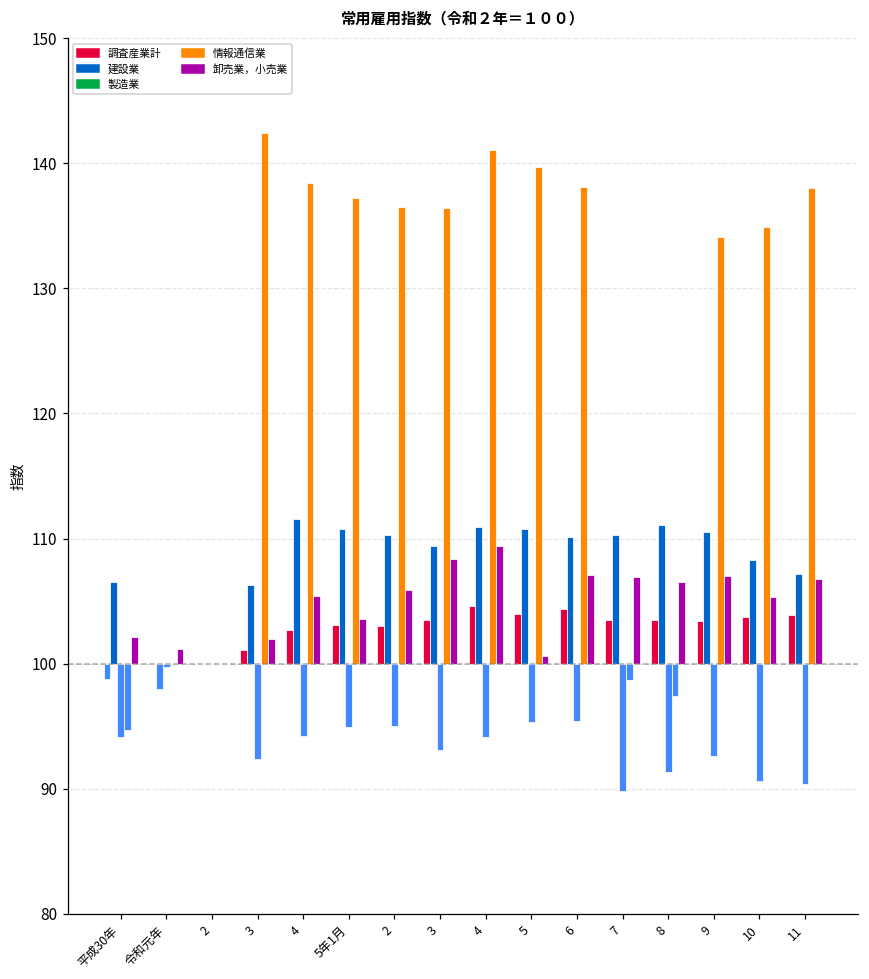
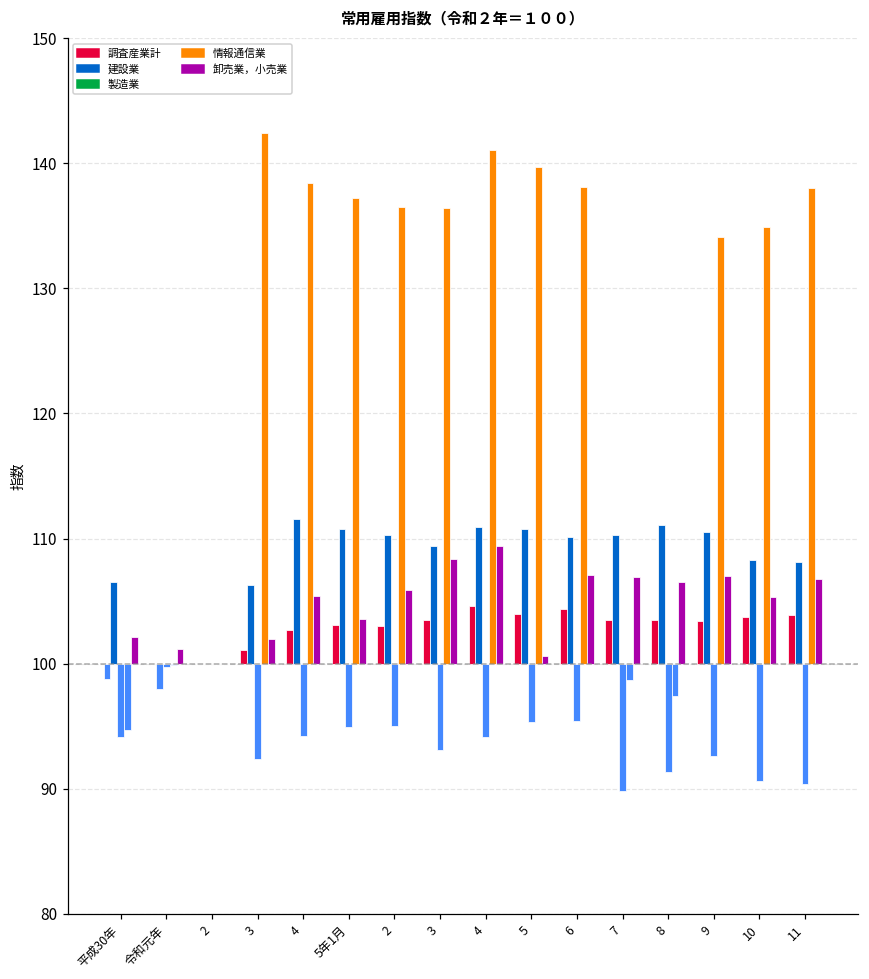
  {
    "建設業": {
      "平成30年": 106.5,
      "令和元年": 98.0,
      "5年1月": 110.8,
      "5": 110.8,
      "6": 110.1,
      "7": 110.3,
      "8": 111.1,
      "9": 110.5,
      "10": 108.3,
-     "11": 107.2
+     "11": 108.1
    },
    "卸売業，小売業": {
      "平成30年": 102.1,
      "令和元年": 101.2,
      "5年1月": 103.6,
      "5": 100.6,
      "6": 107.1,
      "7": 106.9,
      "8": 106.5,
      "9": 107.0,
      "10": 105.3,
      "11": 106.8
    }
  }
